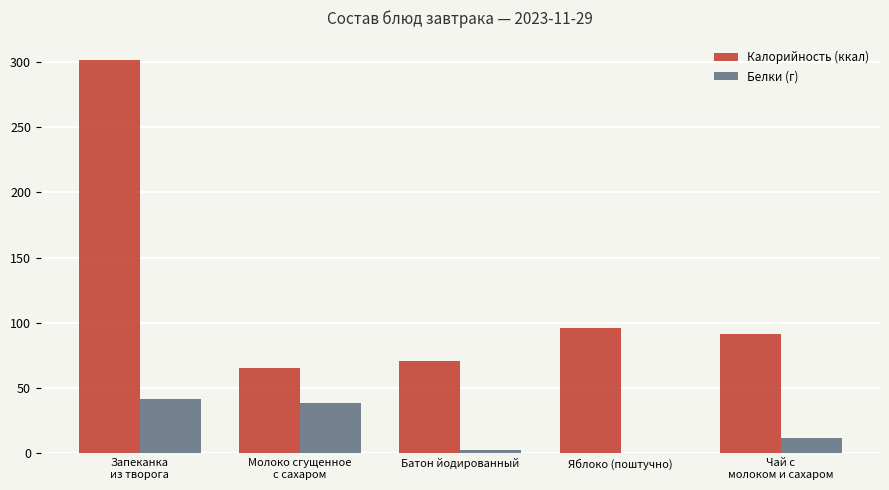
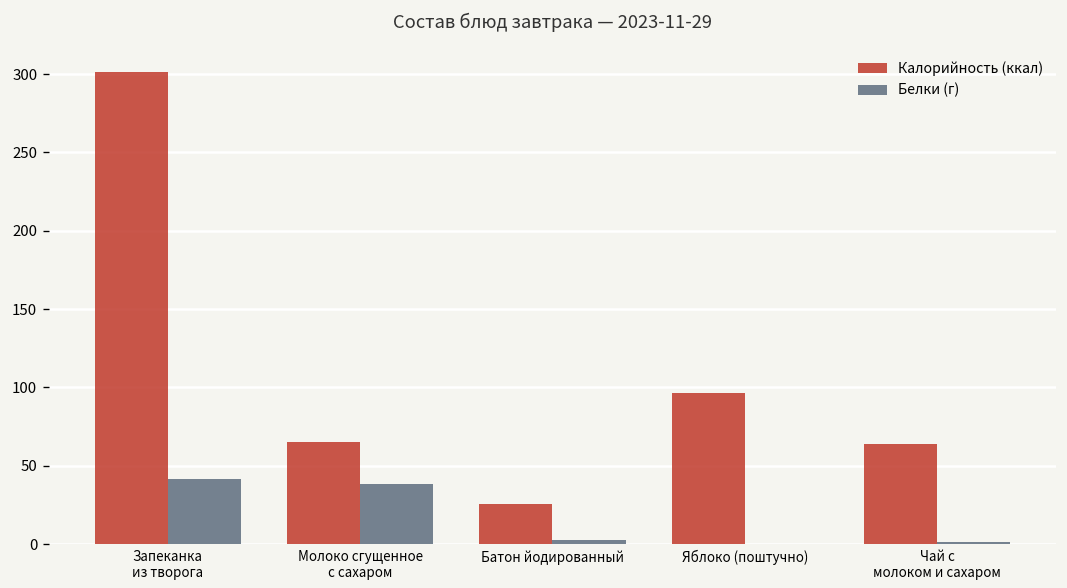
  {
    "Калорийность (ккал)": {
      "Запеканка из творога": 301,
      "Молоко сгущенное с сахаром": 66,
-     "Батон йодированный": 71,
+     "Батон йодированный": 25,
      "Яблоко (поштучно)": 96,
-     "Чай с молоком и сахаром": 91
+     "Чай с молоком и сахаром": 64
    },
    "Белки (г)": {
      "Запеканка из творога": 42,
      "Молоко сгущенное с сахаром": 39,
      "Батон йодированный": 2,
-     "Чай с молоком и сахаром": 12
+     "Чай с молоком и сахаром": 2
    }
  }
